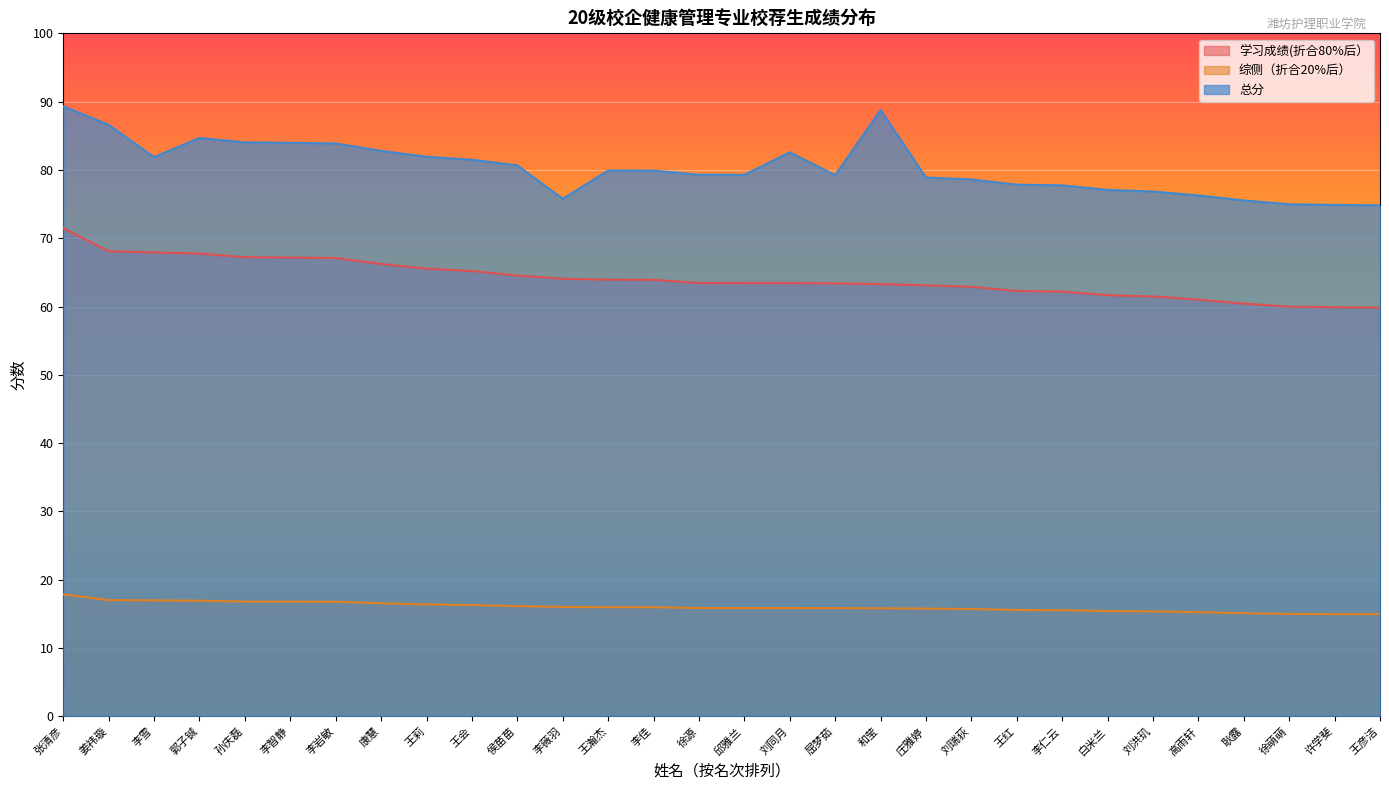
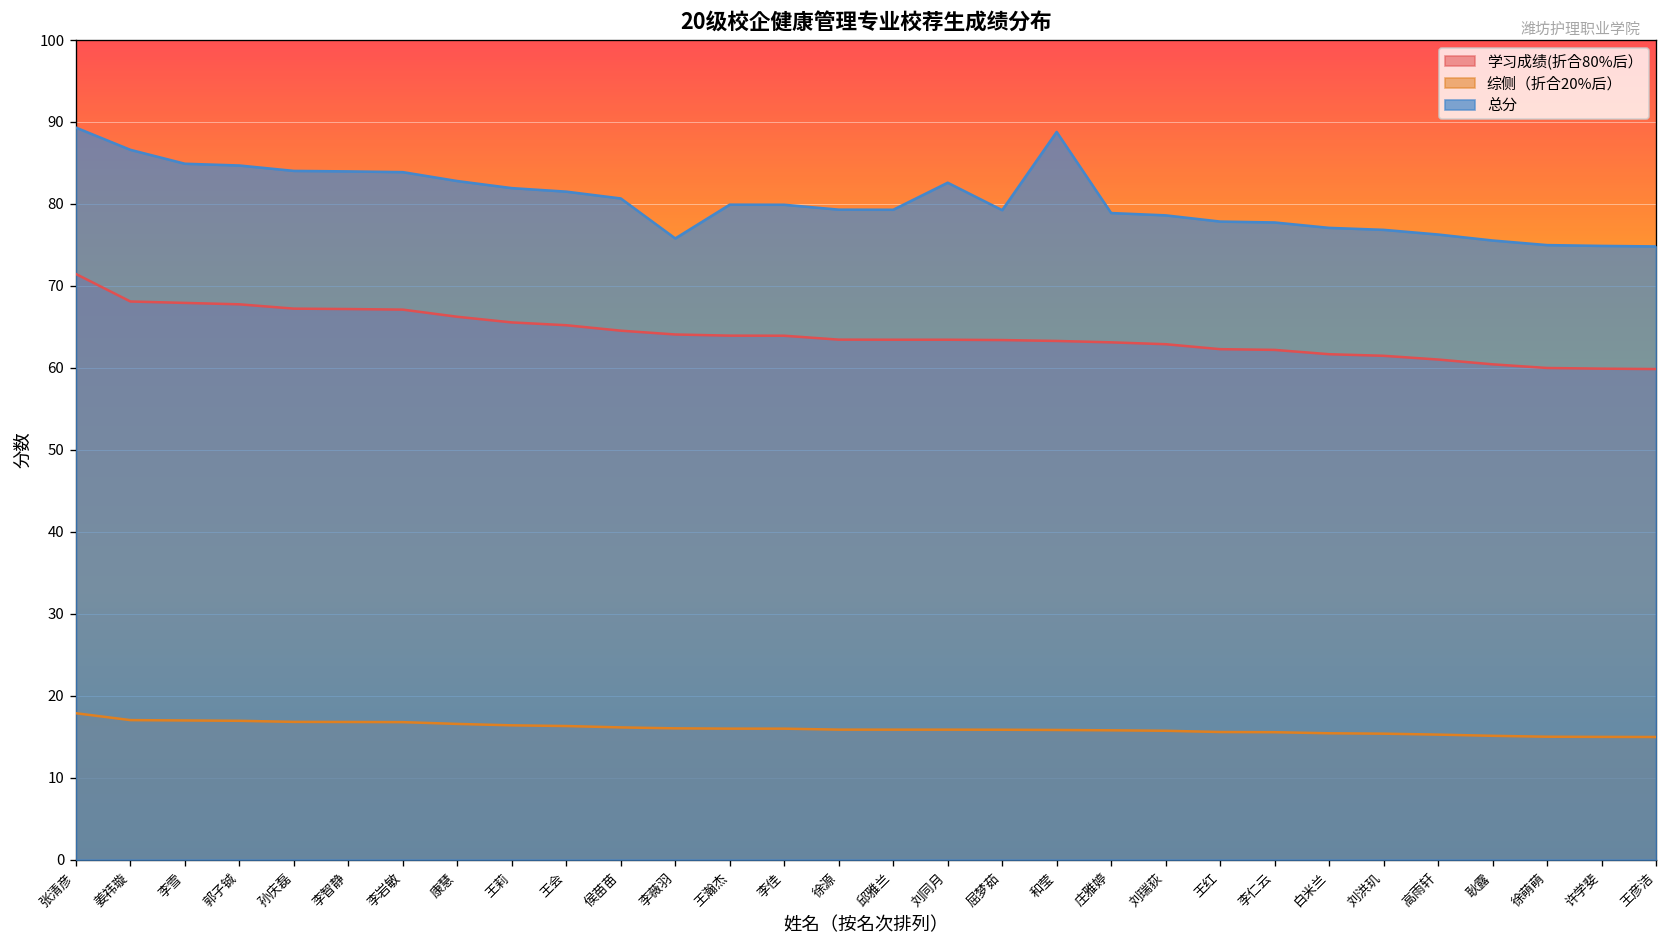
  {
    "总分": {
      "张清彦": 89,
      "姜祎璇": 87,
-     "李雪": 82,
+     "李雪": 85,
      "郭子铖": 85,
      "孙庆磊": 84,
      "李智静": 84,
      "李岩敏": 84,
      "康慧": 83,
      "王莉": 82,
      "王会": 82,
      "侯苗苗": 81,
      "李薇羽": 76,
      "王瀚杰": 80,
      "李佳": 80,
      "徐源": 79,
      "邱雅兰": 79,
      "刘同月": 83,
      "屈梦茹": 79,
      "和莹": 89,
      "庄雅婷": 79,
      "刘瑞荻": 79,
      "王红": 78,
      "李仁云": 78,
      "白米兰": 77,
      "刘洪玑": 77,
      "高雨轩": 76,
      "耿露": 76,
      "徐萌萌": 75,
      "许学斐": 75,
      "王彦洁": 75
    }
  }
